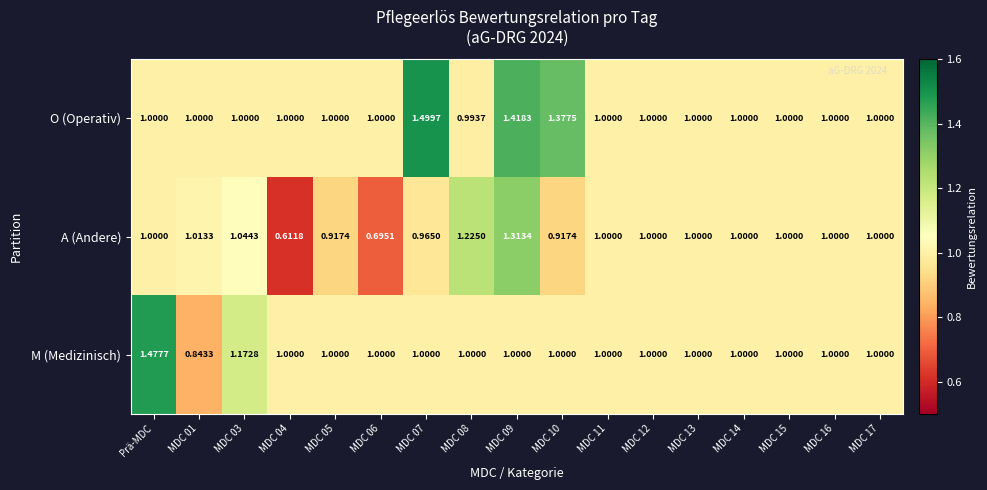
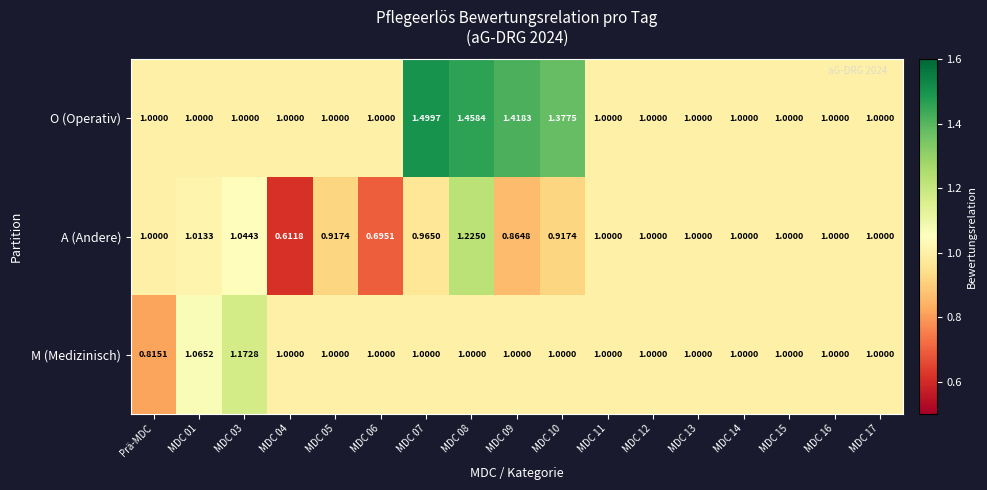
  {
    "O (Operativ)": {
      "Prä-MDC": 1.0000,
      "MDC 01": 1.0000,
      "MDC 03": 1.0000,
      "MDC 04": 1.0000,
      "MDC 05": 1.0000,
      "MDC 06": 1.0000,
      "MDC 07": 1.4997,
-     "MDC 08": 0.9937,
+     "MDC 08": 1.4584,
      "MDC 09": 1.4183,
      "MDC 10": 1.3775,
      "MDC 11": 1.0000,
      "MDC 12": 1.0000,
      "MDC 13": 1.0000,
      "MDC 14": 1.0000,
      "MDC 15": 1.0000,
      "MDC 16": 1.0000,
      "MDC 17": 1.0000
    },
    "A (Andere)": {
      "Prä-MDC": 1.0000,
      "MDC 01": 1.0133,
      "MDC 03": 1.0443,
      "MDC 04": 0.6118,
      "MDC 05": 0.9174,
      "MDC 06": 0.6951,
      "MDC 07": 0.9650,
      "MDC 08": 1.2250,
-     "MDC 09": 1.3134,
+     "MDC 09": 0.8648,
      "MDC 10": 0.9174,
      "MDC 11": 1.0000,
      "MDC 12": 1.0000,
      "MDC 13": 1.0000,
      "MDC 14": 1.0000,
      "MDC 15": 1.0000,
      "MDC 16": 1.0000,
      "MDC 17": 1.0000
    },
    "M (Medizinisch)": {
-     "Prä-MDC": 1.4777,
-     "MDC 01": 0.8433,
+     "Prä-MDC": 0.8151,
+     "MDC 01": 1.0652,
      "MDC 03": 1.1728,
      "MDC 04": 1.0000,
      "MDC 05": 1.0000,
      "MDC 06": 1.0000,
      "MDC 07": 1.0000,
      "MDC 08": 1.0000,
      "MDC 09": 1.0000,
      "MDC 10": 1.0000,
      "MDC 11": 1.0000,
      "MDC 12": 1.0000,
      "MDC 13": 1.0000,
      "MDC 14": 1.0000,
      "MDC 15": 1.0000,
      "MDC 16": 1.0000,
      "MDC 17": 1.0000
    }
  }
